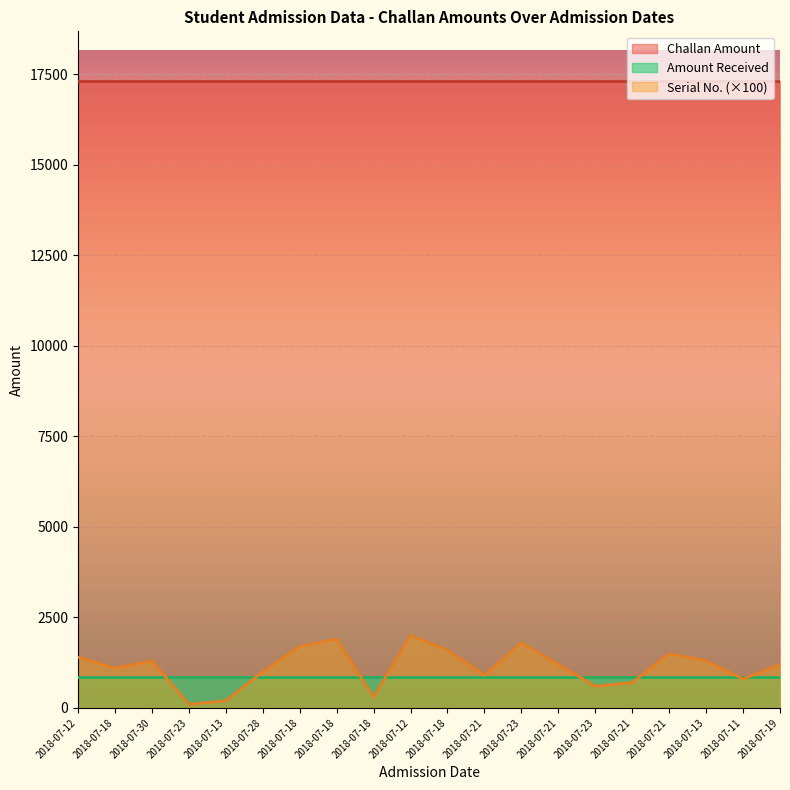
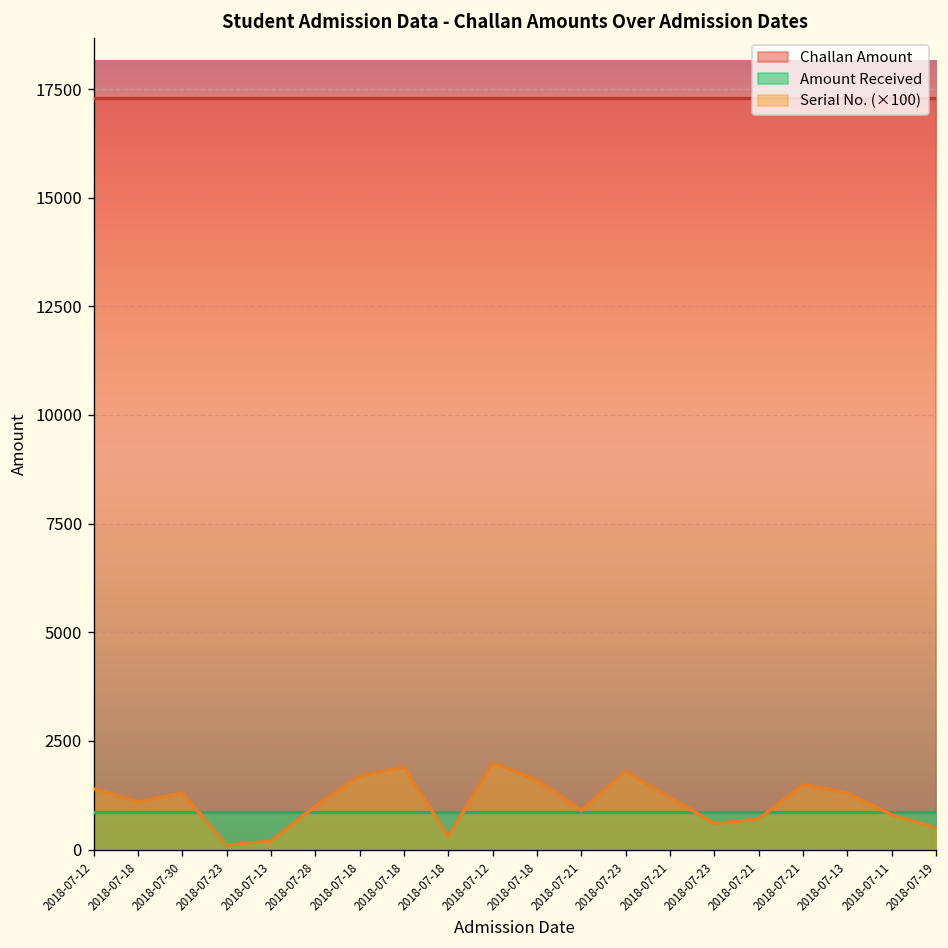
  {
    "Challan Amount": {
      "2018-07-30": 17300,
      "2018-07-28": 17300,
      "2018-07-19": 17300
    },
    "Amount Received": {
      "2018-07-30": 900,
      "2018-07-28": 900,
      "2018-07-19": 900
    },
    "Serial No. (×100)": {
      "2018-07-30": 1300,
      "2018-07-28": 1000,
-     "2018-07-19": 1200
+     "2018-07-19": 500
    }
  }
